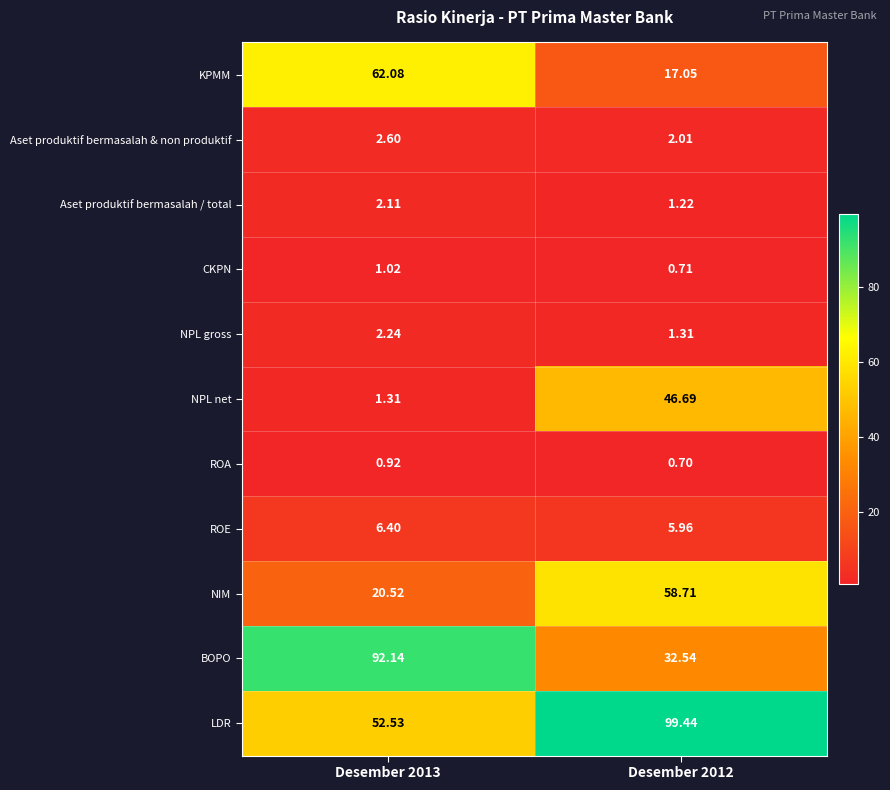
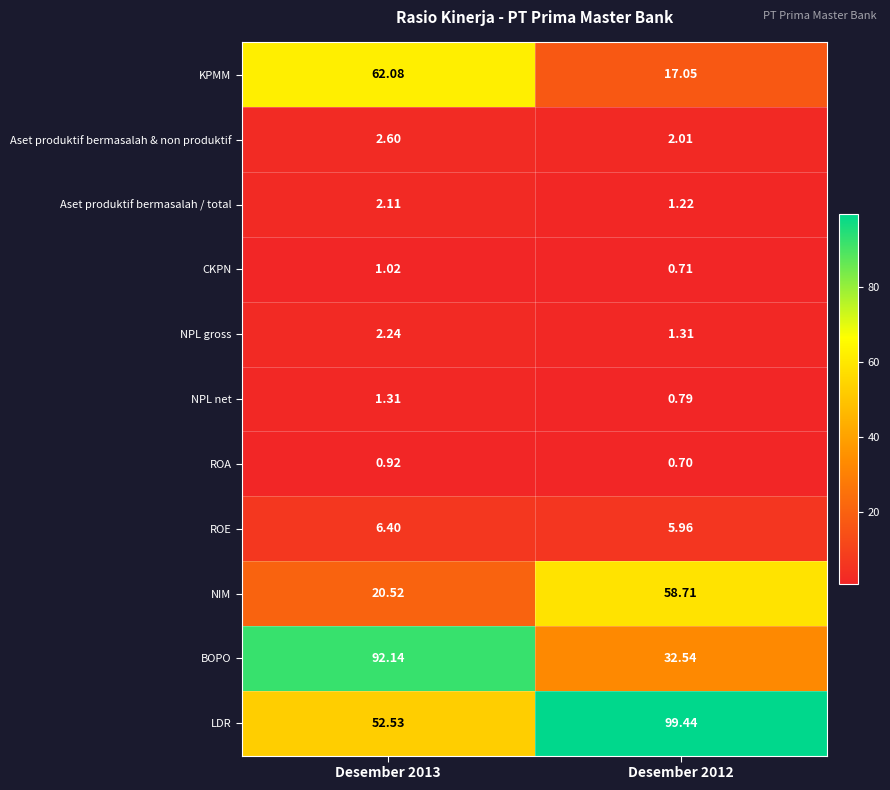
  {
    "KPMM": {
      "Desember 2013": 62.08,
      "Desember 2012": 17.05
    },
    "Aset produktif bermasalah & non produktif": {
      "Desember 2013": 2.60,
      "Desember 2012": 2.01
    },
    "Aset produktif bermasalah / total": {
      "Desember 2013": 2.11,
      "Desember 2012": 1.22
    },
    "CKPN": {
      "Desember 2013": 1.02,
      "Desember 2012": 0.71
    },
    "NPL gross": {
      "Desember 2013": 2.24,
      "Desember 2012": 1.31
    },
    "NPL net": {
      "Desember 2013": 1.31,
-     "Desember 2012": 46.69
+     "Desember 2012": 0.79
    },
    "ROA": {
      "Desember 2013": 0.92,
      "Desember 2012": 0.70
    },
    "ROE": {
      "Desember 2013": 6.40,
      "Desember 2012": 5.96
    },
    "NIM": {
      "Desember 2013": 20.52,
      "Desember 2012": 58.71
    },
    "BOPO": {
      "Desember 2013": 92.14,
      "Desember 2012": 32.54
    },
    "LDR": {
      "Desember 2013": 52.53,
      "Desember 2012": 99.44
    }
  }
